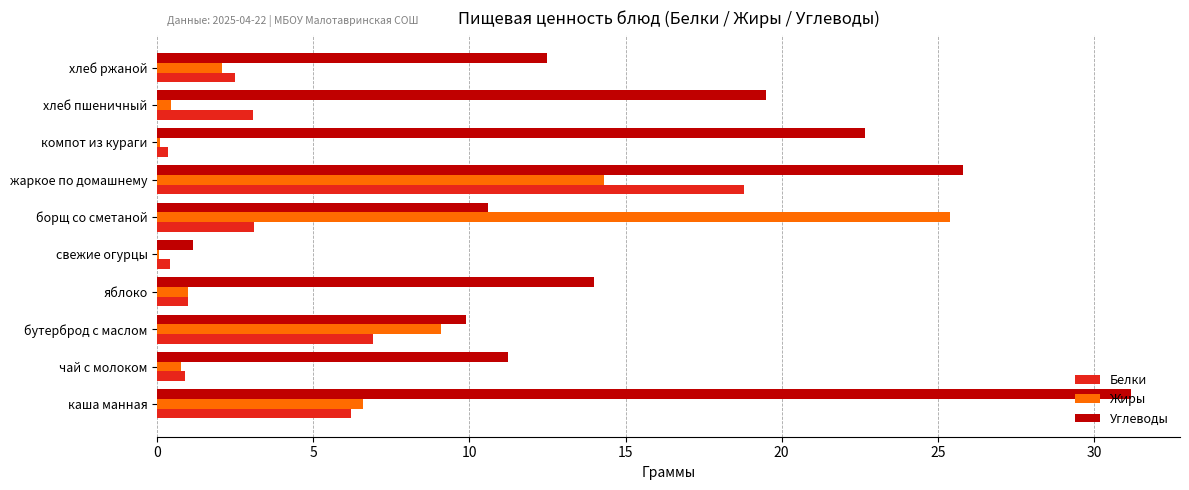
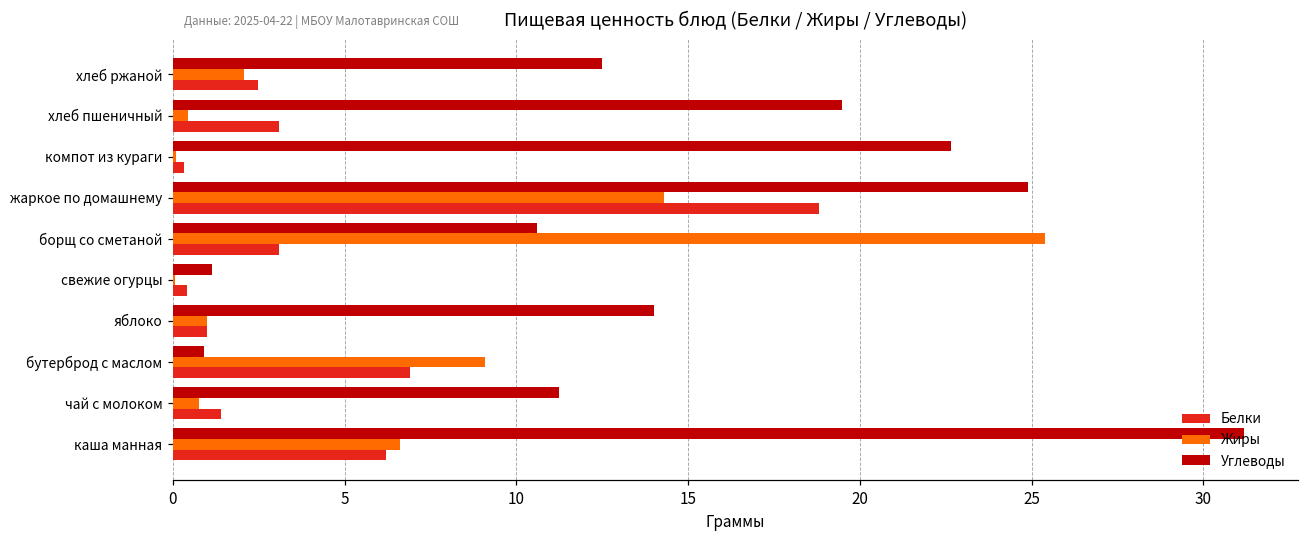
  {
    "Белки": {
      "хлеб ржаной": 2.5,
      "хлеб пшеничный": 3.1,
      "компот из кураги": 0.3,
      "жаркое по домашнему": 18.8,
      "борщ со сметаной": 3.1,
      "свежие огурцы": 0.4,
      "яблоко": 1.0,
      "бутерброд с маслом": 6.9,
-     "чай с молоком": 0.9,
+     "чай с молоком": 1.4,
      "каша манная": 6.2
    },
    "Жиры": {
      "хлеб ржаной": 2.1,
      "хлеб пшеничный": 0.4,
      "компот из кураги": 0.1,
      "жаркое по домашнему": 14.3,
      "борщ со сметаной": 25.4,
      "яблоко": 1.0,
      "бутерброд с маслом": 9.1,
      "чай с молоком": 0.8,
      "каша манная": 6.6
    },
    "Углеводы": {
      "хлеб ржаной": 12.5,
      "хлеб пшеничный": 19.5,
      "компот из кураги": 22.7,
-     "жаркое по домашнему": 25.8,
+     "жаркое по домашнему": 24.9,
      "борщ со сметаной": 10.6,
      "свежие огурцы": 1.1,
      "яблоко": 14.0,
-     "бутерброд с маслом": 9.9,
+     "бутерброд с маслом": 0.9,
      "чай с молоком": 11.2,
      "каша манная": 31.2
    }
  }
